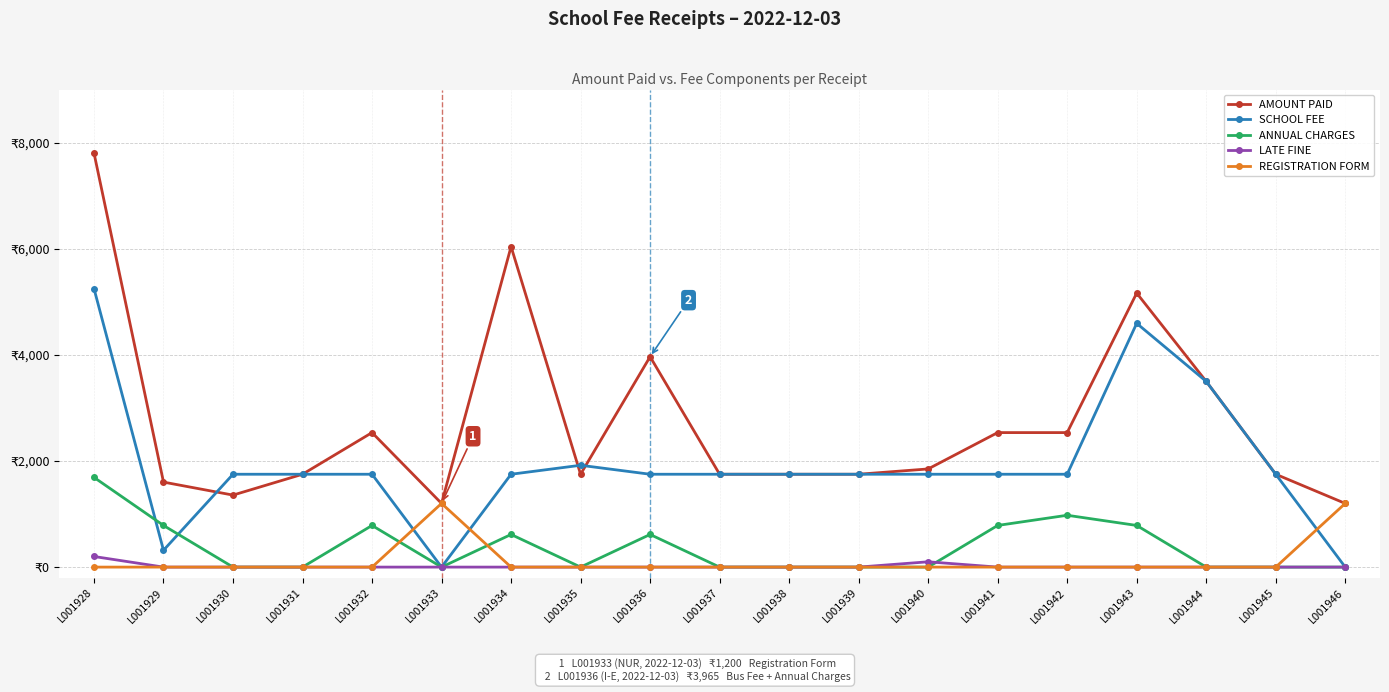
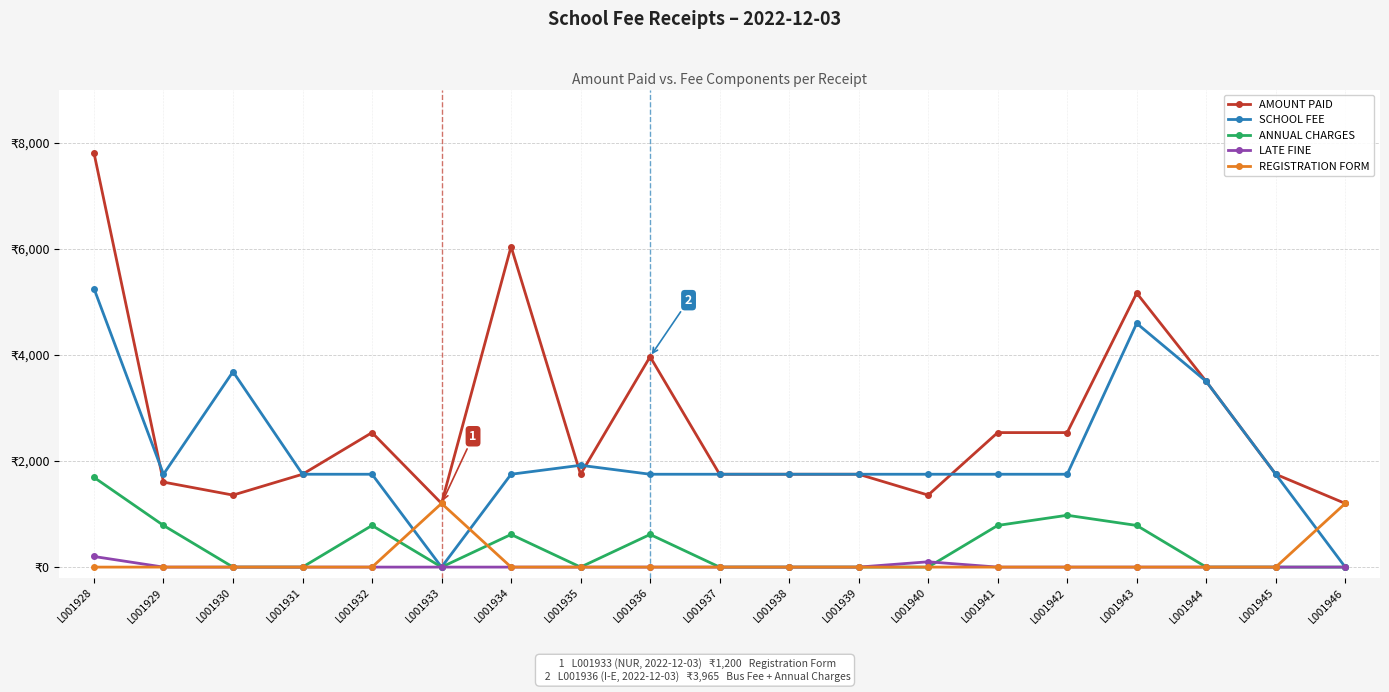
  {
    "AMOUNT PAID": {
      "L001928": "₹7,800",
      "L001929": "₹1,600",
      "L001930": "₹1,400",
      "L001932": "₹2,500",
      "L001934": "₹6,000",
      "L001935": "₹1,800",
      "L001936": "₹4,000",
-     "L001940": "₹1,900",
+     "L001940": "₹1,400",
      "L001941": "₹2,500",
      "L001942": "₹2,500",
      "L001943": "₹5,200"
    },
    "SCHOOL FEE": {
      "L001928": "₹5,300",
-     "L001929": "₹300",
-     "L001930": "₹1,800",
+     "L001929": "₹1,800",
+     "L001930": "₹3,700",
      "L001932": "₹1,800",
      "L001934": "₹1,800",
      "L001935": "₹1,900",
      "L001936": "₹1,800",
      "L001940": "₹1,800",
      "L001941": "₹1,800",
      "L001942": "₹1,800",
      "L001943": "₹4,600"
    },
    "ANNUAL CHARGES": {
      "L001928": "₹1,700",
      "L001929": "₹800",
      "L001932": "₹800",
      "L001934": "₹600",
      "L001936": "₹600",
      "L001941": "₹800",
      "L001942": "₹1,000",
      "L001943": "₹800"
    },
    "LATE FINE": {
      "L001928": "₹200",
      "L001940": "₹100"
    },
    "REGISTRATION FORM": {
      "L001928": "₹0"
    }
  }
